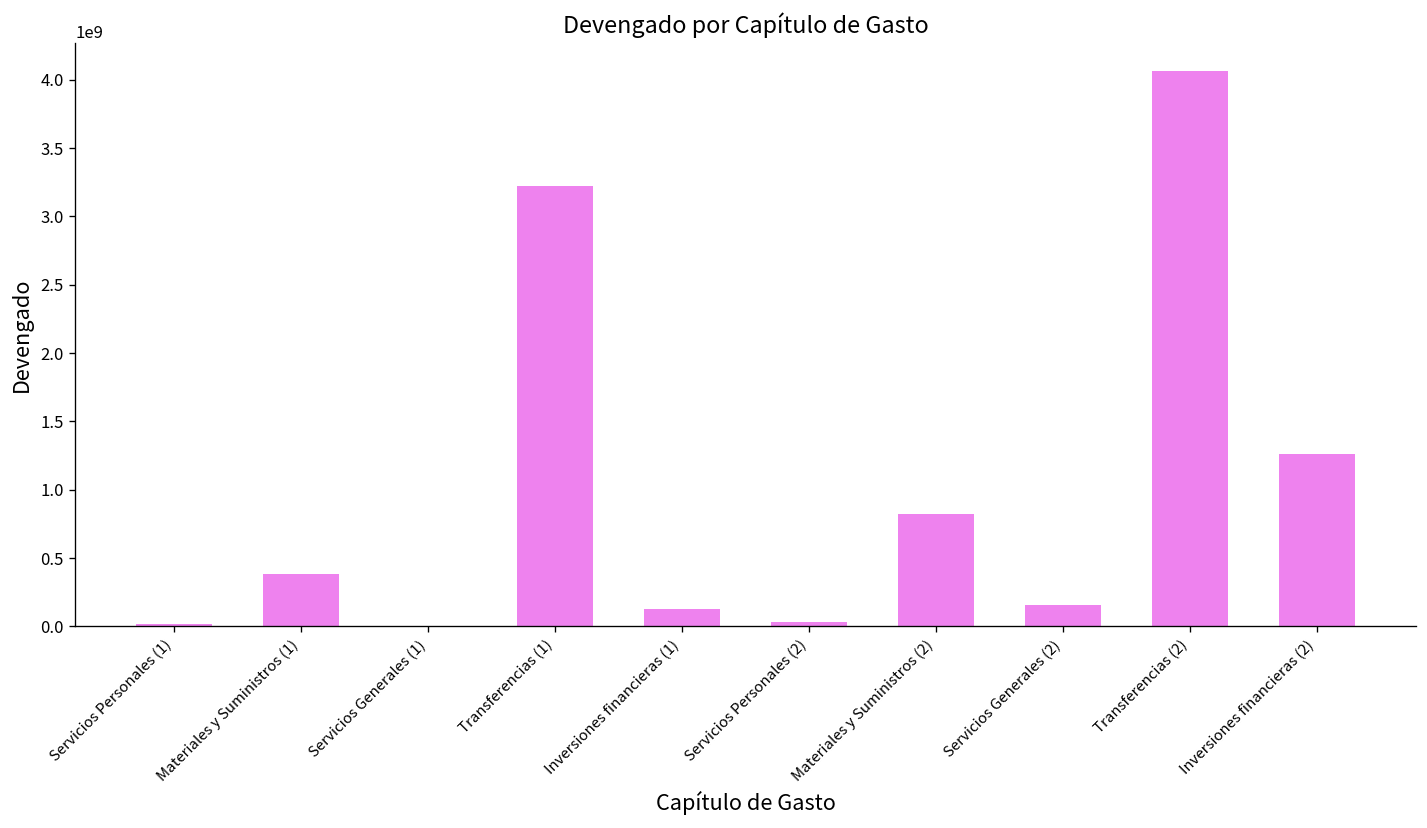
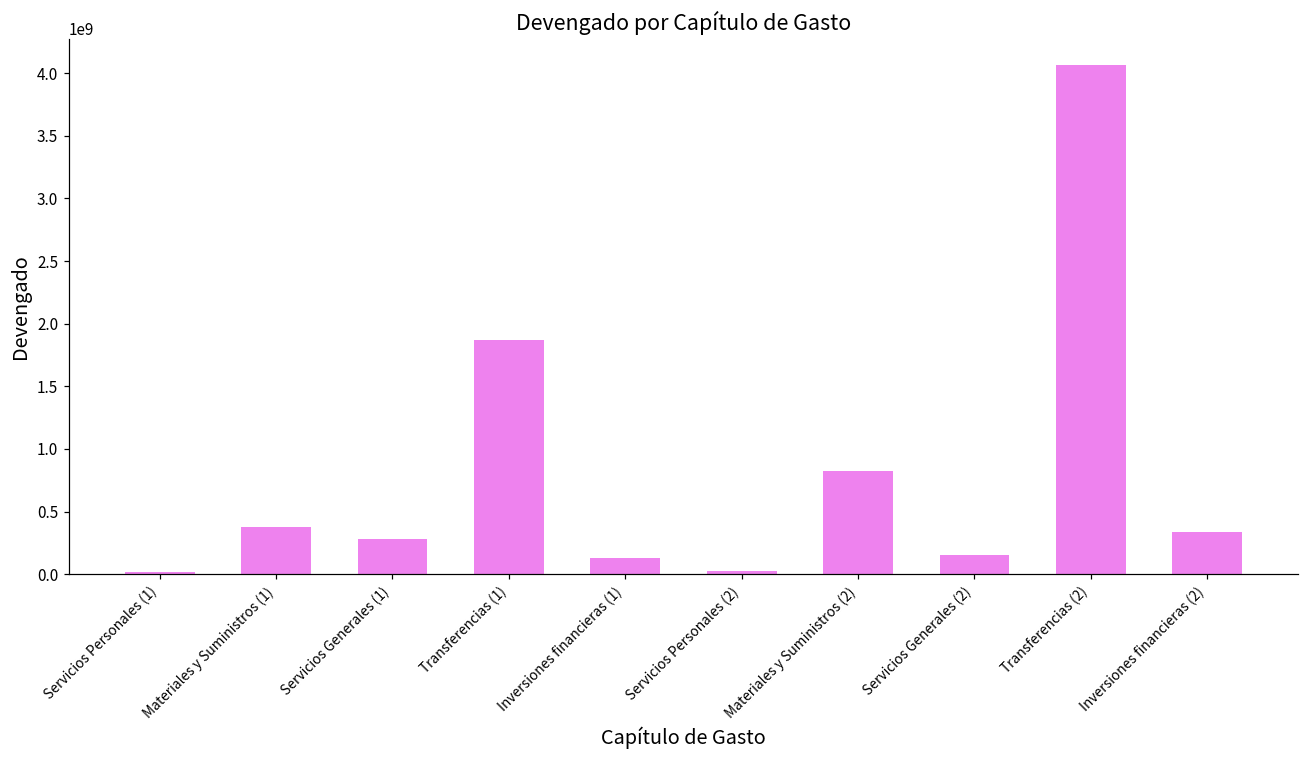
  {
    "Materiales y Suministros (1)": 380000000,
-   "Servicios Generales (1)": 0,
-   "Transferencias (1)": 3220000000,
+   "Servicios Generales (1)": 280000000,
+   "Transferencias (1)": 1870000000,
    "Inversiones financieras (1)": 130000000,
    "Servicios Personales (2)": 30000000,
    "Materiales y Suministros (2)": 820000000,
    "Servicios Generales (2)": 150000000,
    "Transferencias (2)": 4070000000,
-   "Inversiones financieras (2)": 1260000000
+   "Inversiones financieras (2)": 330000000
  }
